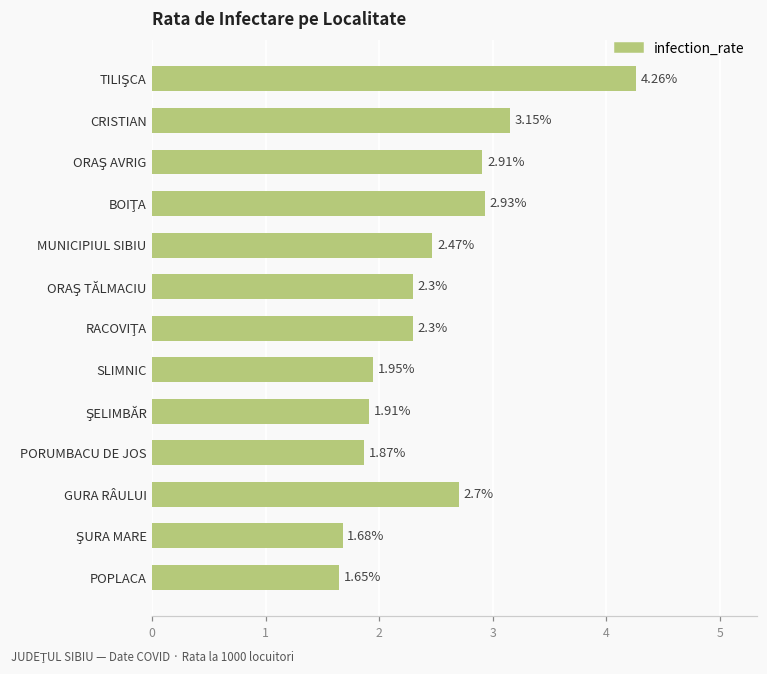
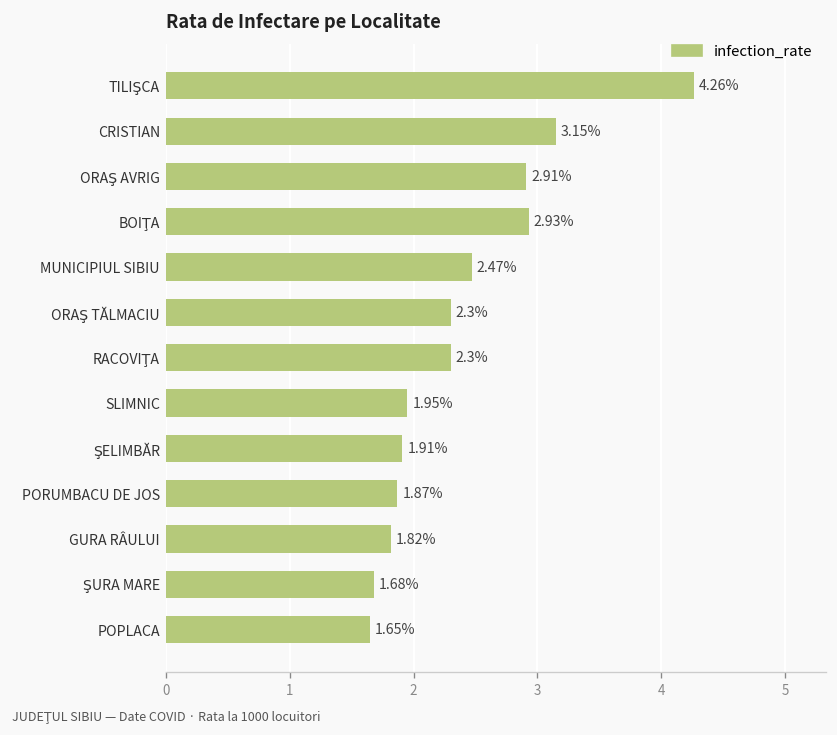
  {
    "TILIŞCA": "4.26%",
    "CRISTIAN": "3.15%",
    "ORAŞ AVRIG": "2.91%",
    "BOIŢA": "2.93%",
    "MUNICIPIUL SIBIU": "2.47%",
    "ORAŞ TĂLMACIU": "2.3%",
    "RACOVIŢA": "2.3%",
    "SLIMNIC": "1.95%",
    "ŞELIMBĂR": "1.91%",
    "PORUMBACU DE JOS": "1.87%",
-   "GURA RÂULUI": "2.7%",
+   "GURA RÂULUI": "1.82%",
    "ŞURA MARE": "1.68%",
    "POPLACA": "1.65%"
  }
